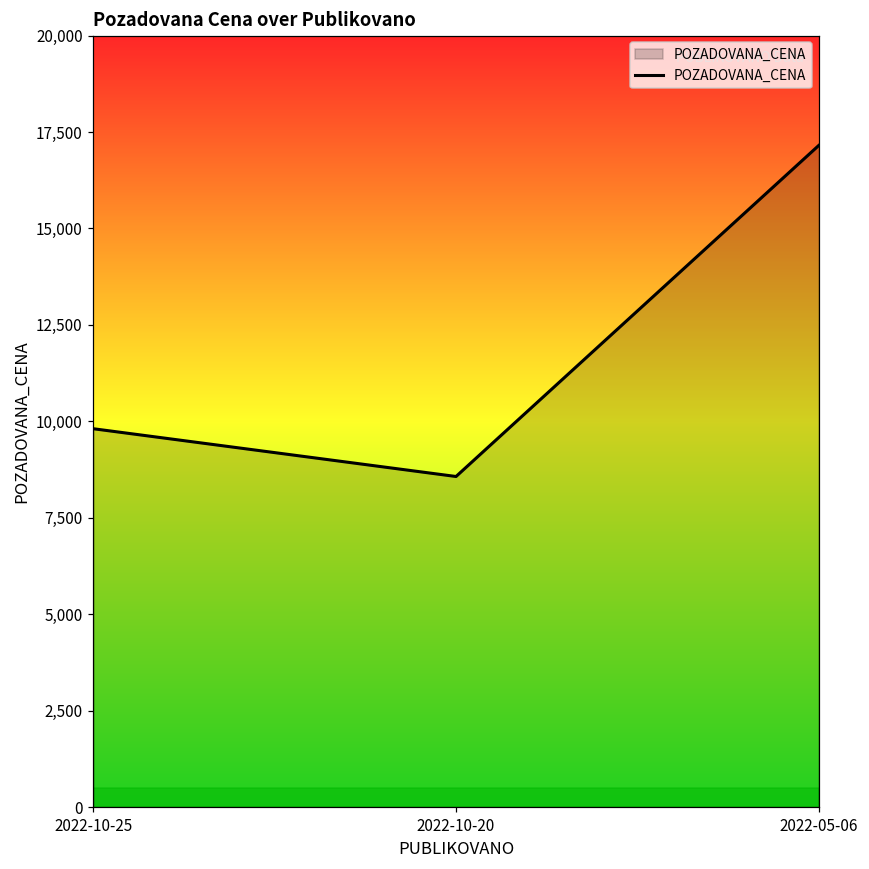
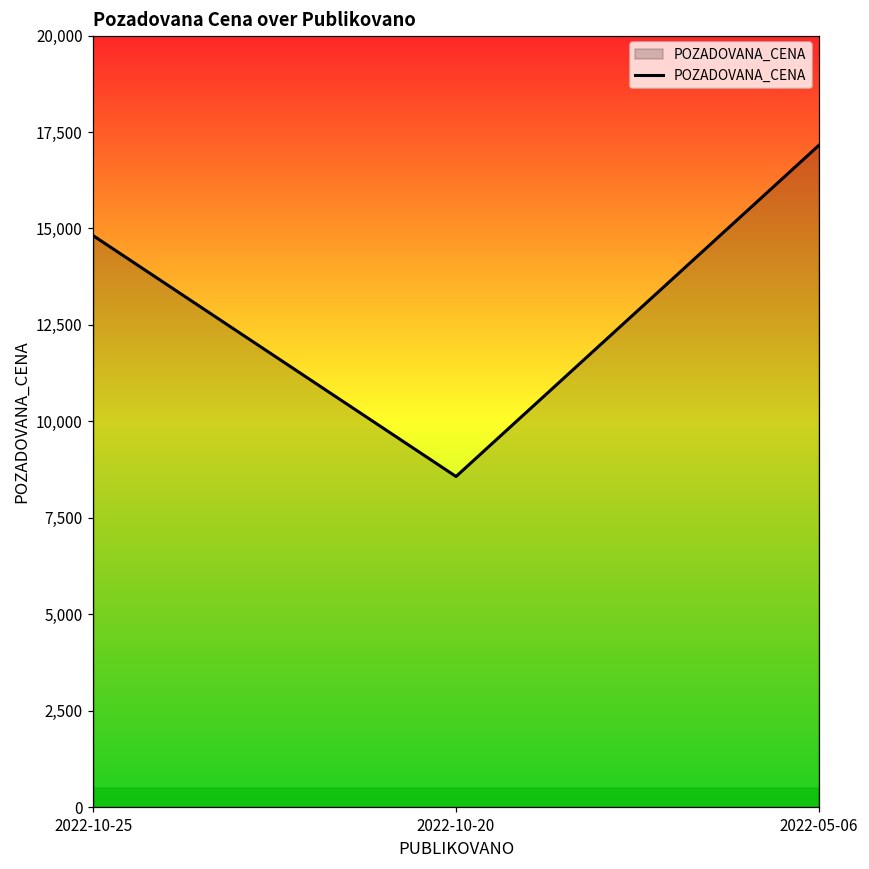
  {
-   "2022-10-25": "9,800",
+   "2022-10-25": "14,800",
    "2022-10-20": "8,600",
    "2022-05-06": "17,200"
  }
